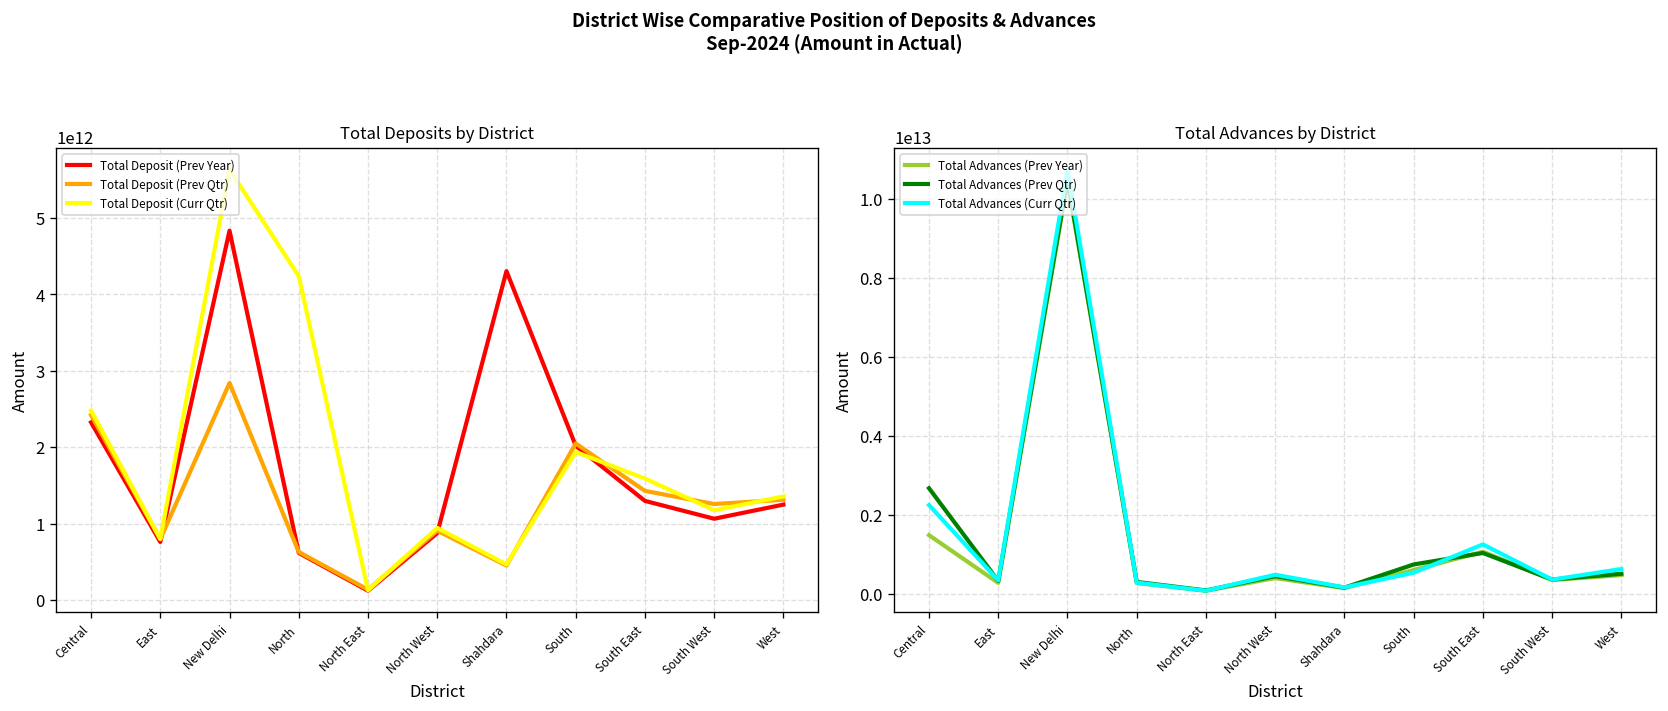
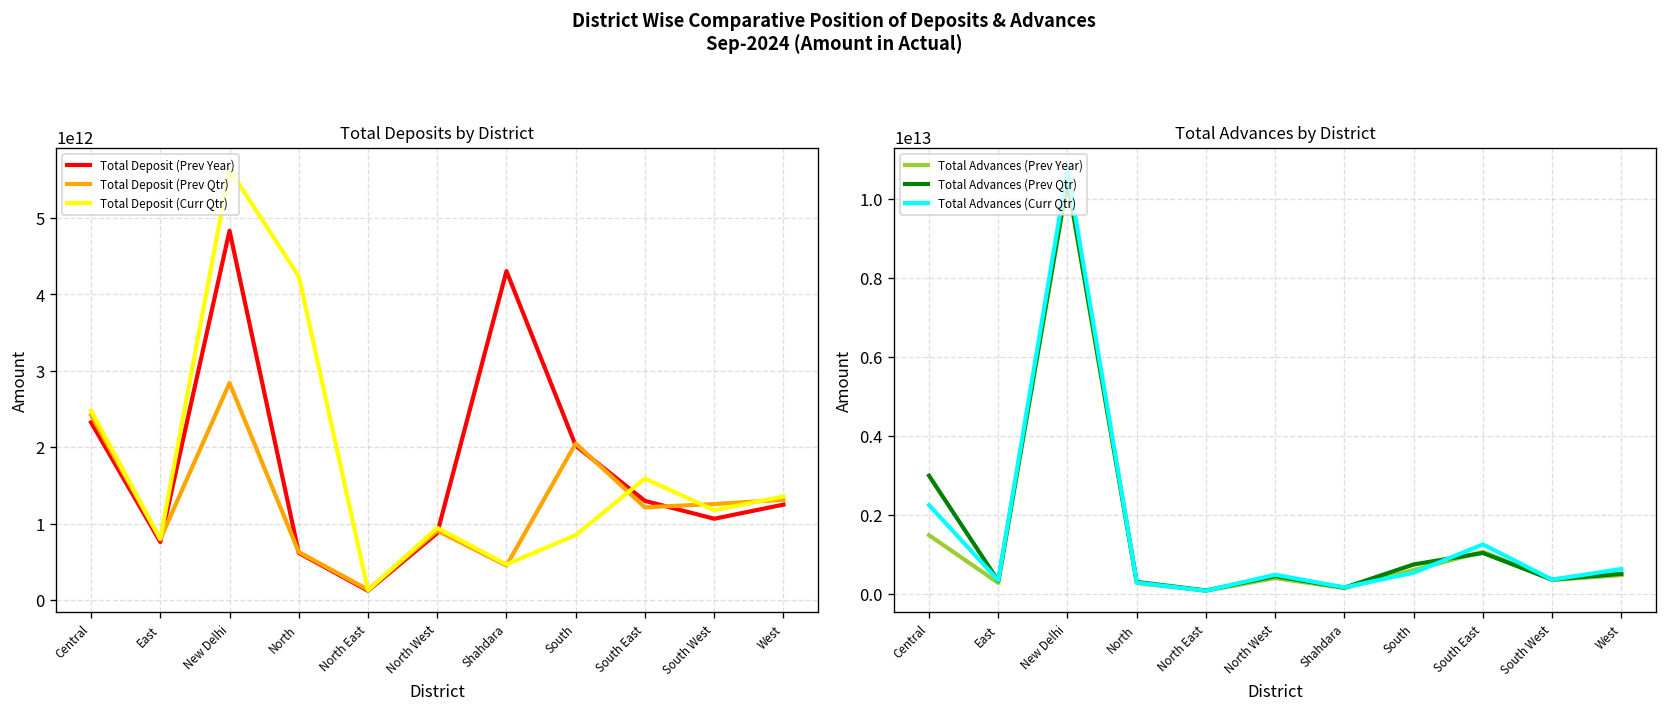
  {
    "Total Deposits by District": {
      "Total Deposit (Prev Year)": {
        "Central": 2300000000000,
        "New Delhi": 4800000000000,
        "Shahdara": 4300000000000,
        "South East": 1300000000000,
        "South West": 1100000000000,
        "West": 1200000000000
      },
      "Total Deposit (Prev Qtr)": {
        "Central": 2400000000000,
        "New Delhi": 2800000000000,
-       "South East": 1400000000000,
+       "South East": 1200000000000,
        "South West": 1300000000000,
        "West": 1300000000000
      },
      "Total Deposit (Curr Qtr)": {
        "Central": 2500000000000,
        "North": 4200000000000,
-       "South": 1900000000000,
+       "South": 800000000000,
        "South East": 1600000000000,
        "South West": 1200000000000,
        "West": 1400000000000
      }
    },
    "Total Advances by District": {
      "Total Advances (Prev Year)": {
        "Central": 1500000000000
      },
      "Total Advances (Prev Qtr)": {
-       "Central": 2700000000000,
+       "Central": 3000000000000,
        "South": 700000000000
      },
      "Total Advances (Curr Qtr)": {
        "Central": 2300000000000,
        "South East": 1300000000000,
        "West": 600000000000
      }
    }
  }
